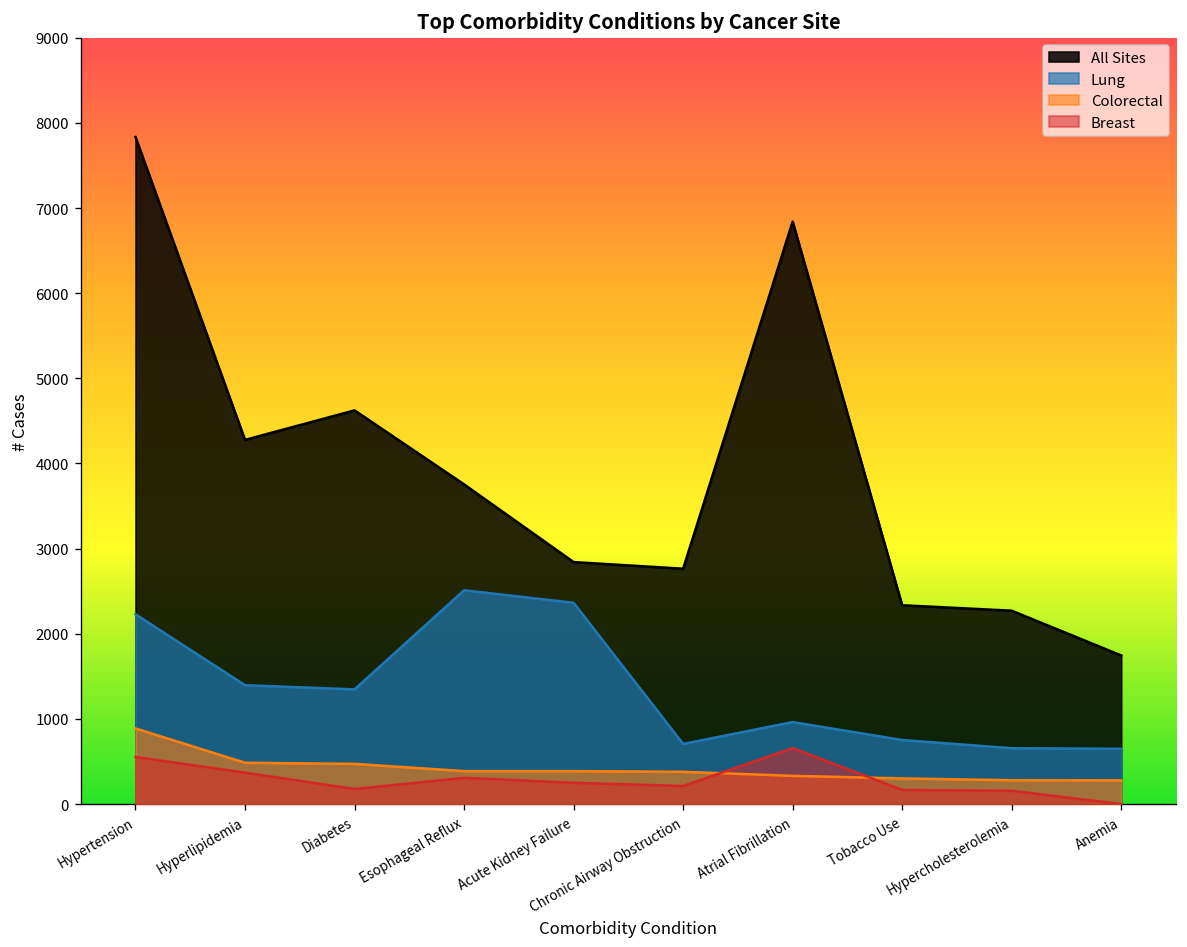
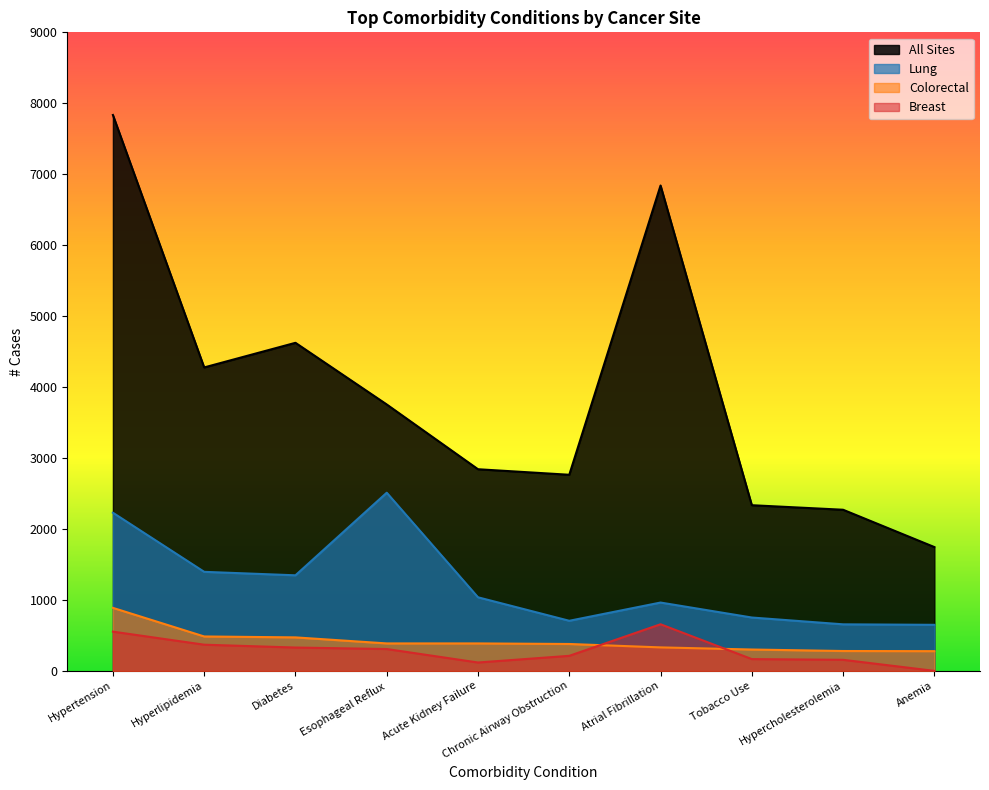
  {
    "All Sites": {
      "Hypertension": 7800,
      "Hyperlipidemia": 4300,
      "Diabetes": 4600,
      "Esophageal Reflux": 3800,
      "Acute Kidney Failure": 2800,
      "Chronic Airway Obstruction": 2800,
      "Atrial Fibrillation": 6800,
      "Tobacco Use": 2300,
      "Hypercholesterolemia": 2300,
      "Anemia": 1700
    },
    "Lung": {
      "Hypertension": 2200,
      "Hyperlipidemia": 1400,
      "Diabetes": 1300,
      "Esophageal Reflux": 2500,
-     "Acute Kidney Failure": 2400,
+     "Acute Kidney Failure": 1000,
      "Chronic Airway Obstruction": 700,
      "Atrial Fibrillation": 1000,
      "Tobacco Use": 800,
      "Hypercholesterolemia": 700,
      "Anemia": 600
    },
    "Colorectal": {
      "Hypertension": 900,
      "Hyperlipidemia": 500,
      "Diabetes": 500,
      "Esophageal Reflux": 400,
      "Acute Kidney Failure": 400,
      "Chronic Airway Obstruction": 400,
      "Atrial Fibrillation": 300,
      "Tobacco Use": 300,
      "Hypercholesterolemia": 300,
      "Anemia": 300
    },
    "Breast": {
      "Hypertension": 600,
      "Hyperlipidemia": 400,
-     "Diabetes": 200,
+     "Diabetes": 300,
      "Esophageal Reflux": 300,
-     "Acute Kidney Failure": 300,
+     "Acute Kidney Failure": 100,
      "Chronic Airway Obstruction": 200,
      "Atrial Fibrillation": 700,
      "Tobacco Use": 200,
      "Hypercholesterolemia": 200,
      "Anemia": 0
    }
  }
